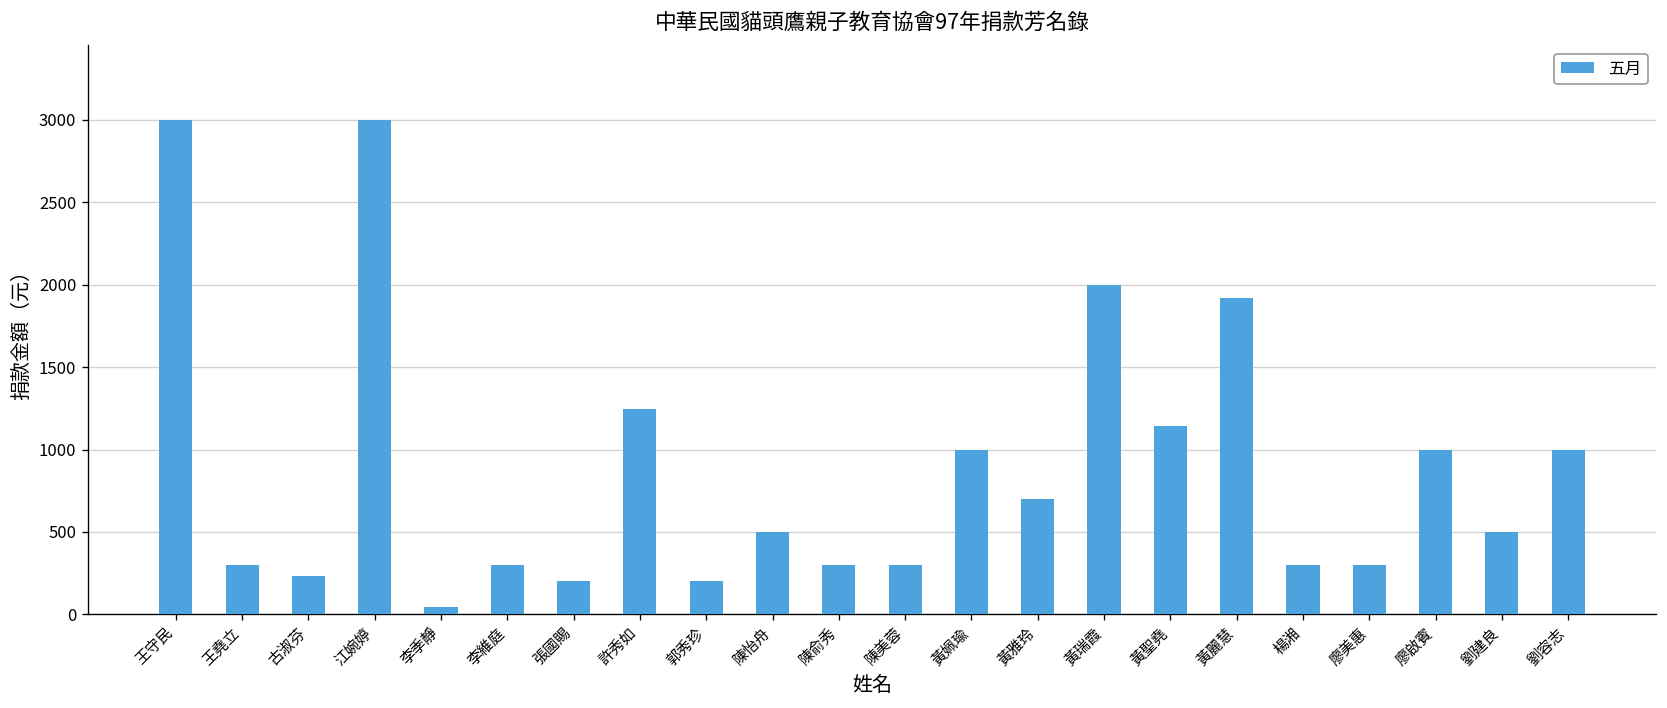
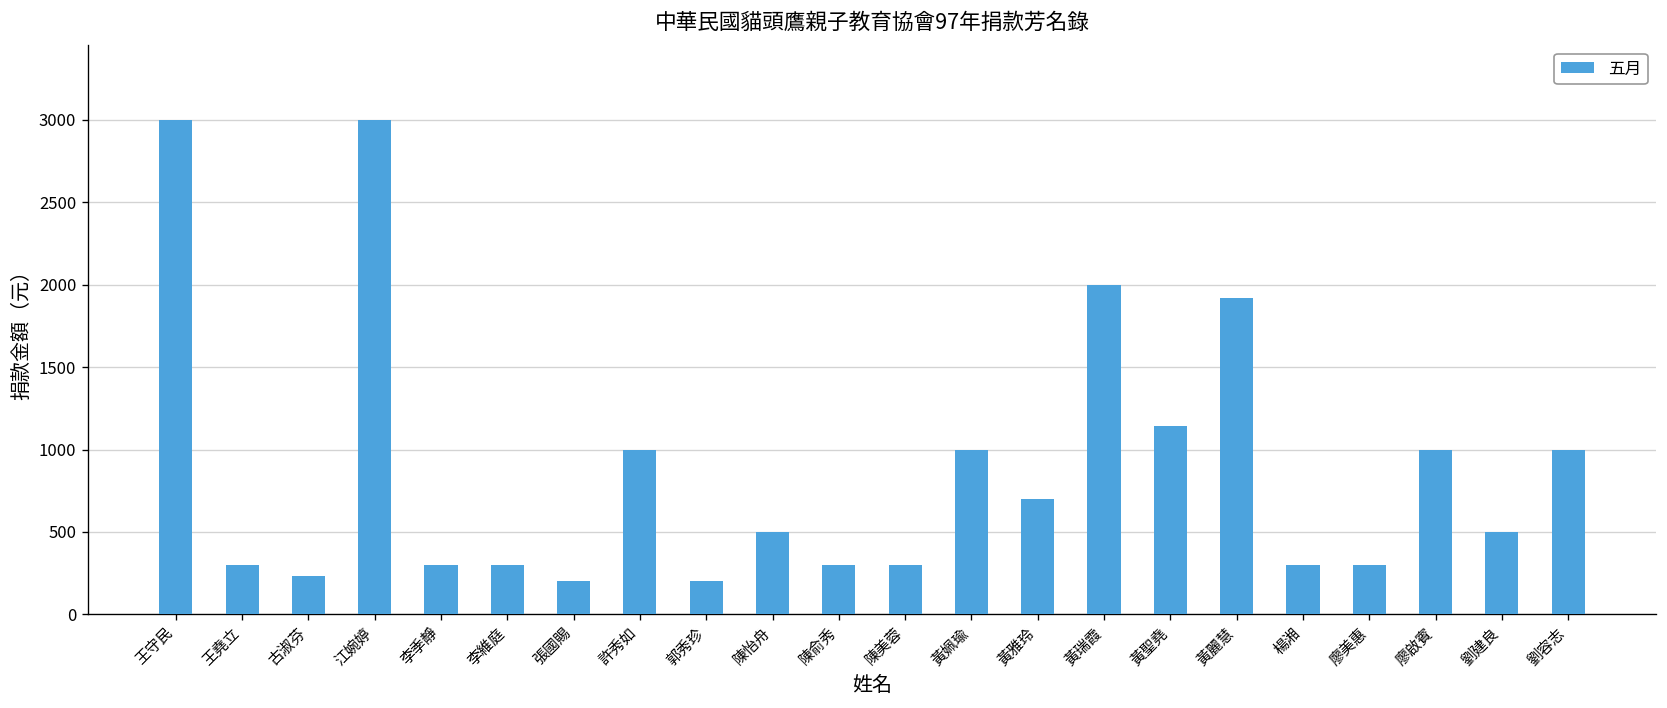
  {
    "王守民": 3000,
    "王堯立": 300,
    "古淑芬": 230,
    "江婉婷": 3000,
-   "李季靜": 40,
+   "李季靜": 300,
    "李維庭": 300,
    "張國賜": 200,
-   "許秀如": 1250,
+   "許秀如": 1000,
    "郭秀珍": 200,
    "陳怡舟": 500,
    "陳俞秀": 300,
    "陳美蓉": 300,
    "黃姵瑜": 1000,
    "黃雅玲": 700,
    "黃瑞霞": 2000,
    "黃聖堯": 1140,
    "黃麗慧": 1920,
    "楊湘": 300,
    "廖美惠": 300,
    "廖啟賓": 1000,
    "劉建良": 500,
    "劉容志": 1000
  }
